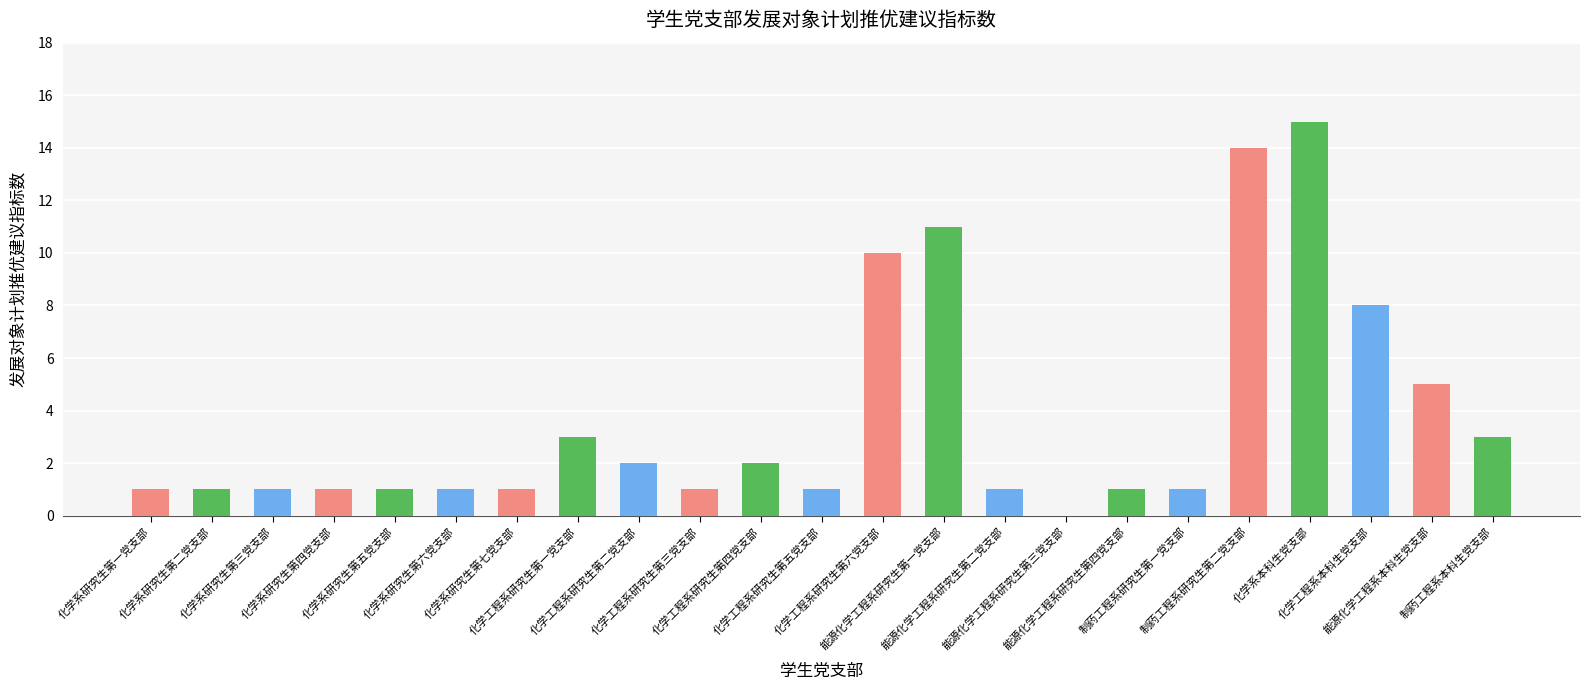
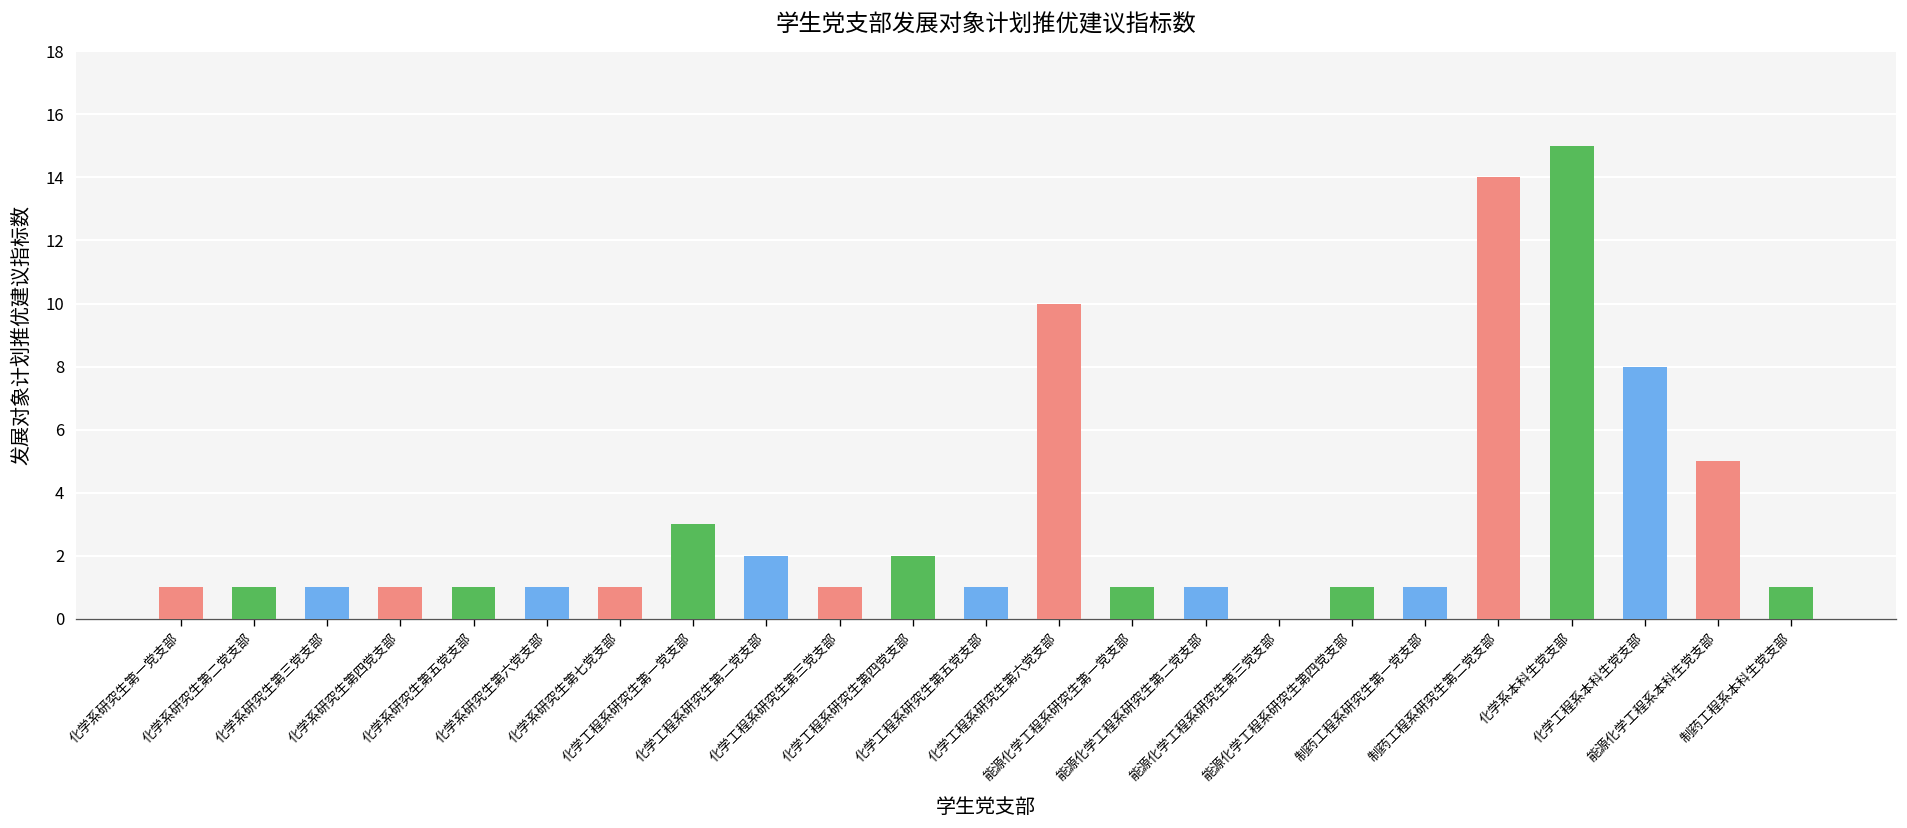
  {
    "化学系研究生第一党支部": 1,
    "化学系研究生第二党支部": 1,
    "化学系研究生第三党支部": 1,
    "化学系研究生第四党支部": 1,
    "化学系研究生第五党支部": 1,
    "化学系研究生第六党支部": 1,
    "化学系研究生第七党支部": 1,
    "化学工程系研究生第一党支部": 3,
    "化学工程系研究生第二党支部": 2,
    "化学工程系研究生第三党支部": 1,
    "化学工程系研究生第四党支部": 2,
    "化学工程系研究生第五党支部": 1,
    "化学工程系研究生第六党支部": 10,
-   "能源化学工程系研究生第一党支部": 11,
+   "能源化学工程系研究生第一党支部": 1,
    "能源化学工程系研究生第二党支部": 1,
    "能源化学工程系研究生第三党支部": 0,
    "能源化学工程系研究生第四党支部": 1,
    "制药工程系研究生第一党支部": 1,
    "制药工程系研究生第二党支部": 14,
    "化学系本科生党支部": 15,
    "化学工程系本科生党支部": 8,
    "能源化学工程系本科生党支部": 5,
-   "制药工程系本科生党支部": 3
+   "制药工程系本科生党支部": 1
  }
